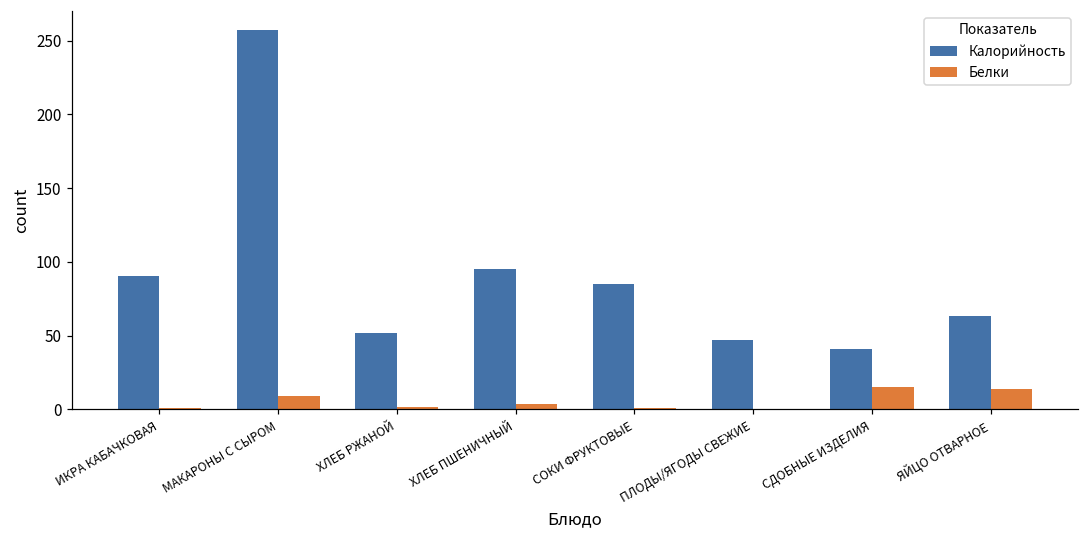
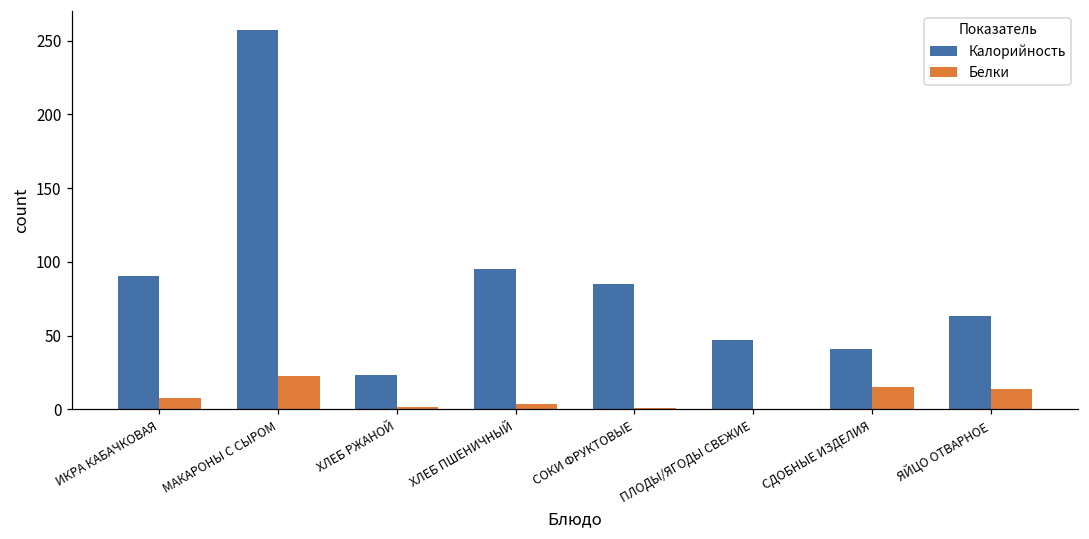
  {
    "Калорийность": {
      "ИКРА КАБАЧКОВАЯ": 91,
      "МАКАРОНЫ С СЫРОМ": 257,
-     "ХЛЕБ РЖАНОЙ": 52,
+     "ХЛЕБ РЖАНОЙ": 23,
      "ХЛЕБ ПШЕНИЧНЫЙ": 95,
      "СОКИ ФРУКТОВЫЕ": 85,
      "ПЛОДЫ/ЯГОДЫ СВЕЖИЕ": 47,
      "СДОБНЫЕ ИЗДЕЛИЯ": 41,
      "ЯЙЦО ОТВАРНОЕ": 63
    },
    "Белки": {
-     "ИКРА КАБАЧКОВАЯ": 1,
-     "МАКАРОНЫ С СЫРОМ": 9,
+     "ИКРА КАБАЧКОВАЯ": 8,
+     "МАКАРОНЫ С СЫРОМ": 22,
      "ХЛЕБ ПШЕНИЧНЫЙ": 3,
      "СДОБНЫЕ ИЗДЕЛИЯ": 15,
      "ЯЙЦО ОТВАРНОЕ": 14
    }
  }
